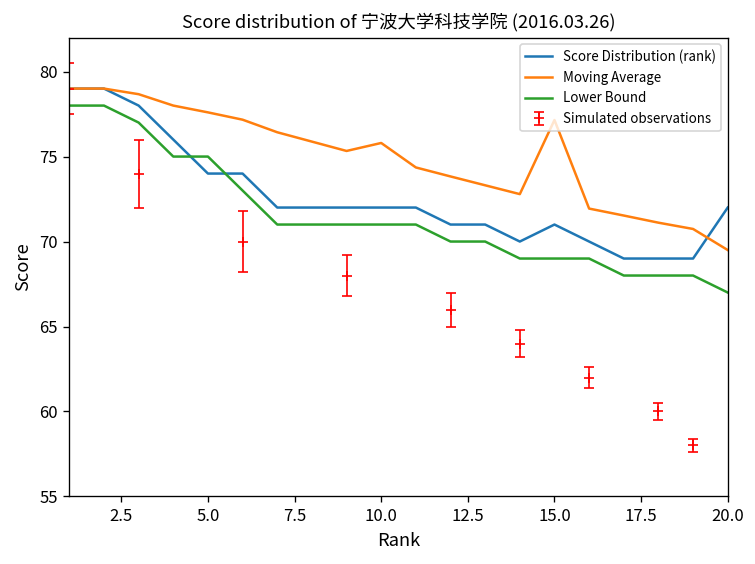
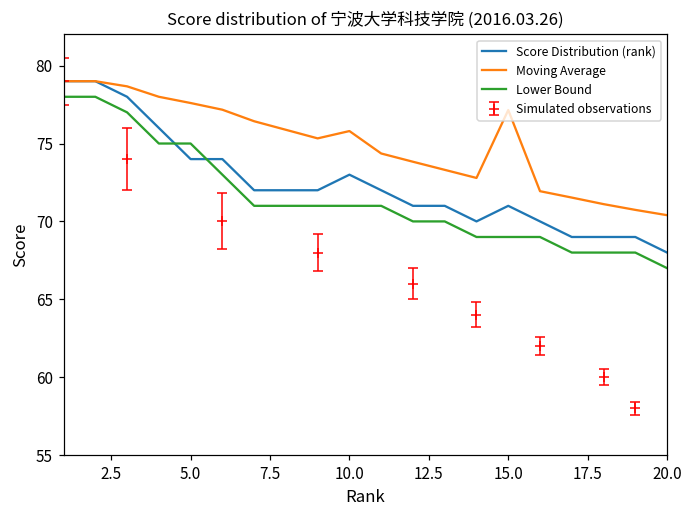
  {
    "Score Distribution (rank)": {
      "5.0": 74,
-     "10.0": 72,
+     "10.0": 73,
      "15.0": 71,
-     "20.0": 72
+     "20.0": 68
    },
    "Moving Average": {
      "5.0": 77.6,
      "10.0": 75.8,
-     "20.0": 69.5
+     "20.0": 70.4
    },
    "Lower Bound": {
      "5.0": 75.0,
      "10.0": 71.0,
      "15.0": 69.0,
      "20.0": 67.0
    }
  }
